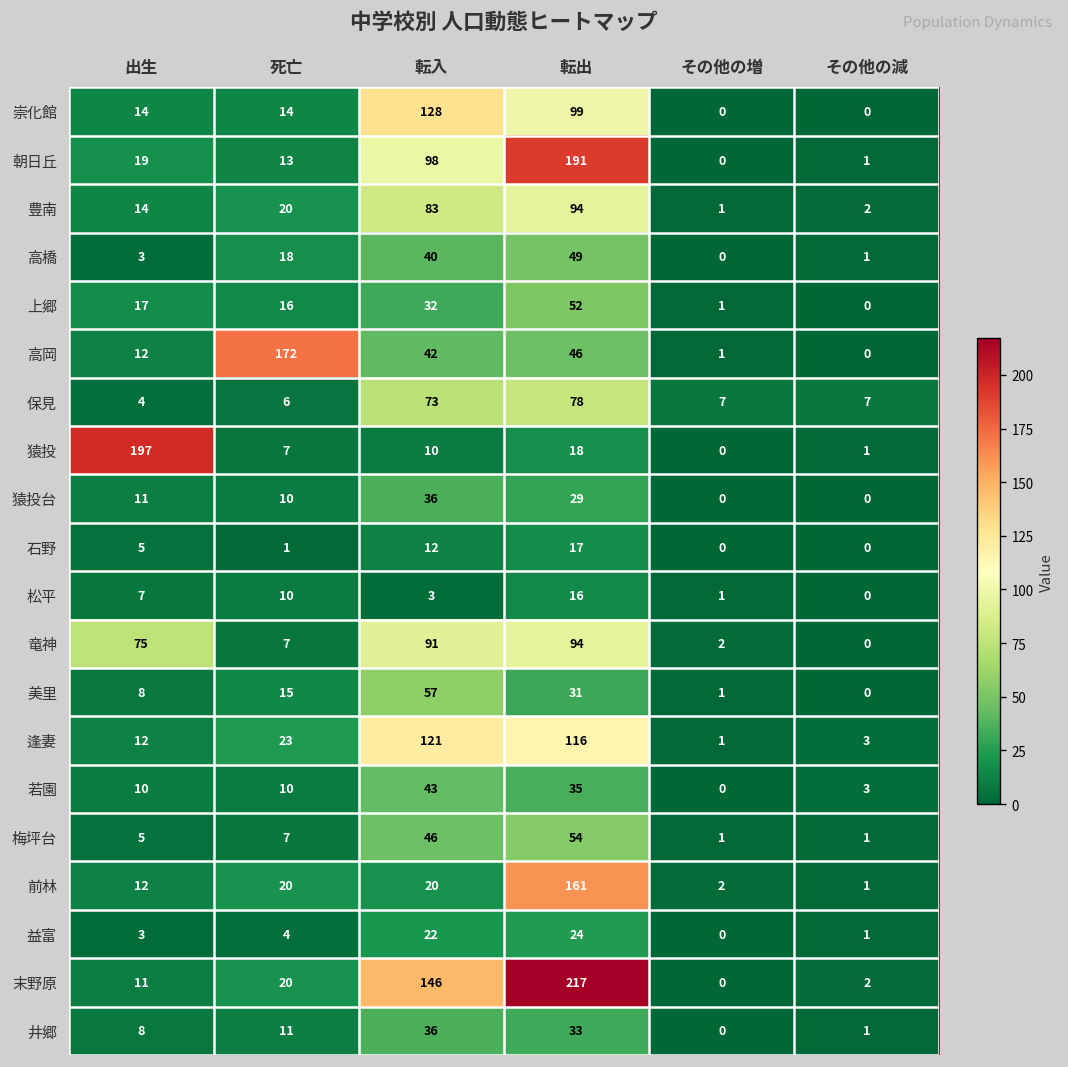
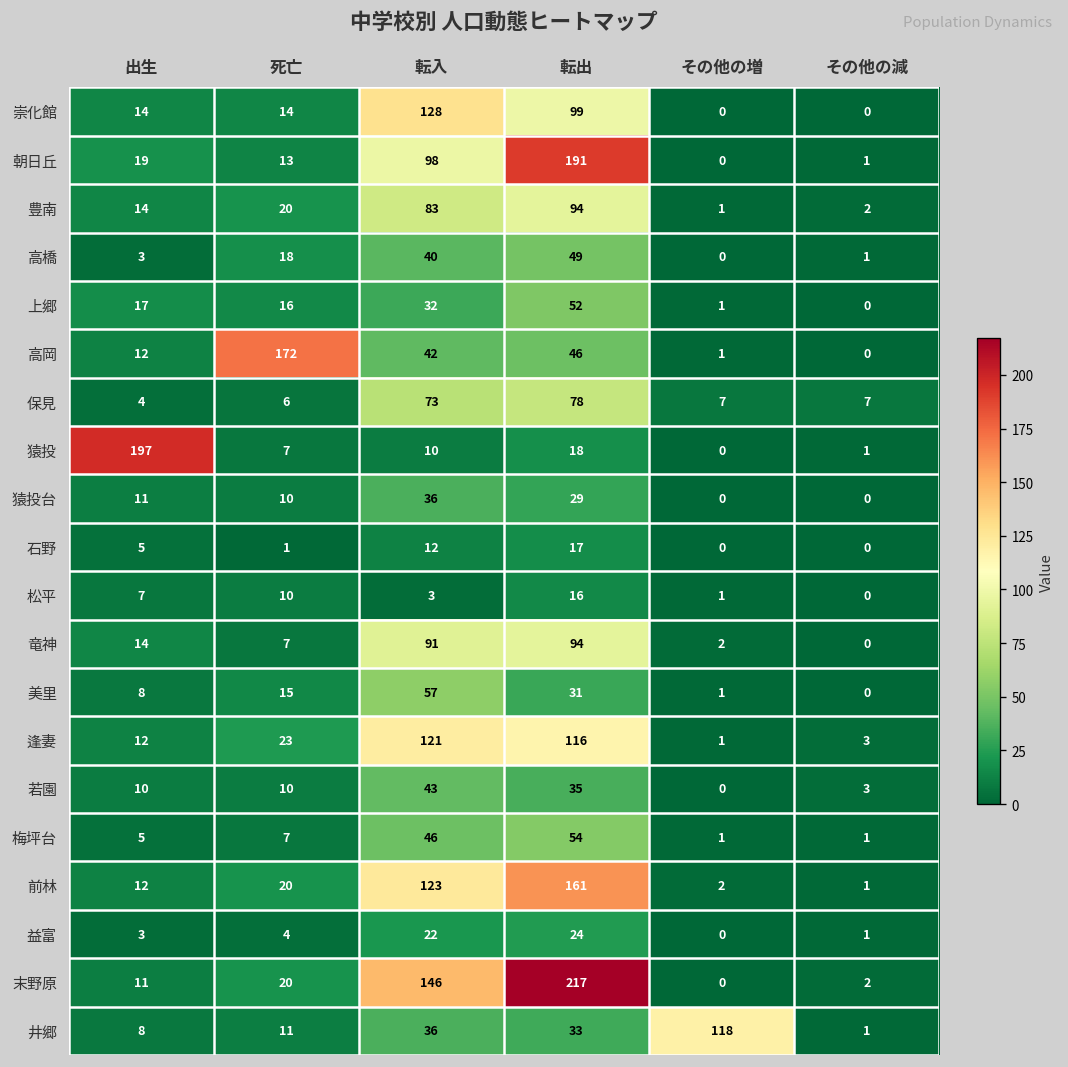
  {
    "崇化館": {
      "出生": 14,
      "死亡": 14,
      "転入": 128,
      "転出": 99,
      "その他の増": 0,
      "その他の減": 0
    },
    "朝日丘": {
      "出生": 19,
      "死亡": 13,
      "転入": 98,
      "転出": 191,
      "その他の増": 0,
      "その他の減": 1
    },
    "豊南": {
      "出生": 14,
      "死亡": 20,
      "転入": 83,
      "転出": 94,
      "その他の増": 1,
      "その他の減": 2
    },
    "高橋": {
      "出生": 3,
      "死亡": 18,
      "転入": 40,
      "転出": 49,
      "その他の増": 0,
      "その他の減": 1
    },
    "上郷": {
      "出生": 17,
      "死亡": 16,
      "転入": 32,
      "転出": 52,
      "その他の増": 1,
      "その他の減": 0
    },
    "高岡": {
      "出生": 12,
      "死亡": 172,
      "転入": 42,
      "転出": 46,
      "その他の増": 1,
      "その他の減": 0
    },
    "保見": {
      "出生": 4,
      "死亡": 6,
      "転入": 73,
      "転出": 78,
      "その他の増": 7,
      "その他の減": 7
    },
    "猿投": {
      "出生": 197,
      "死亡": 7,
      "転入": 10,
      "転出": 18,
      "その他の増": 0,
      "その他の減": 1
    },
    "猿投台": {
      "出生": 11,
      "死亡": 10,
      "転入": 36,
      "転出": 29,
      "その他の増": 0,
      "その他の減": 0
    },
    "石野": {
      "出生": 5,
      "死亡": 1,
      "転入": 12,
      "転出": 17,
      "その他の増": 0,
      "その他の減": 0
    },
    "松平": {
      "出生": 7,
      "死亡": 10,
      "転入": 3,
      "転出": 16,
      "その他の増": 1,
      "その他の減": 0
    },
    "竜神": {
-     "出生": 75,
+     "出生": 14,
      "死亡": 7,
      "転入": 91,
      "転出": 94,
      "その他の増": 2,
      "その他の減": 0
    },
    "美里": {
      "出生": 8,
      "死亡": 15,
      "転入": 57,
      "転出": 31,
      "その他の増": 1,
      "その他の減": 0
    },
    "逢妻": {
      "出生": 12,
      "死亡": 23,
      "転入": 121,
      "転出": 116,
      "その他の増": 1,
      "その他の減": 3
    },
    "若園": {
      "出生": 10,
      "死亡": 10,
      "転入": 43,
      "転出": 35,
      "その他の増": 0,
      "その他の減": 3
    },
    "梅坪台": {
      "出生": 5,
      "死亡": 7,
      "転入": 46,
      "転出": 54,
      "その他の増": 1,
      "その他の減": 1
    },
    "前林": {
      "出生": 12,
      "死亡": 20,
-     "転入": 20,
+     "転入": 123,
      "転出": 161,
      "その他の増": 2,
      "その他の減": 1
    },
    "益富": {
      "出生": 3,
      "死亡": 4,
      "転入": 22,
      "転出": 24,
      "その他の増": 0,
      "その他の減": 1
    },
    "末野原": {
      "出生": 11,
      "死亡": 20,
      "転入": 146,
      "転出": 217,
      "その他の増": 0,
      "その他の減": 2
    },
    "井郷": {
      "出生": 8,
      "死亡": 11,
      "転入": 36,
      "転出": 33,
-     "その他の増": 0,
+     "その他の増": 118,
      "その他の減": 1
    }
  }
